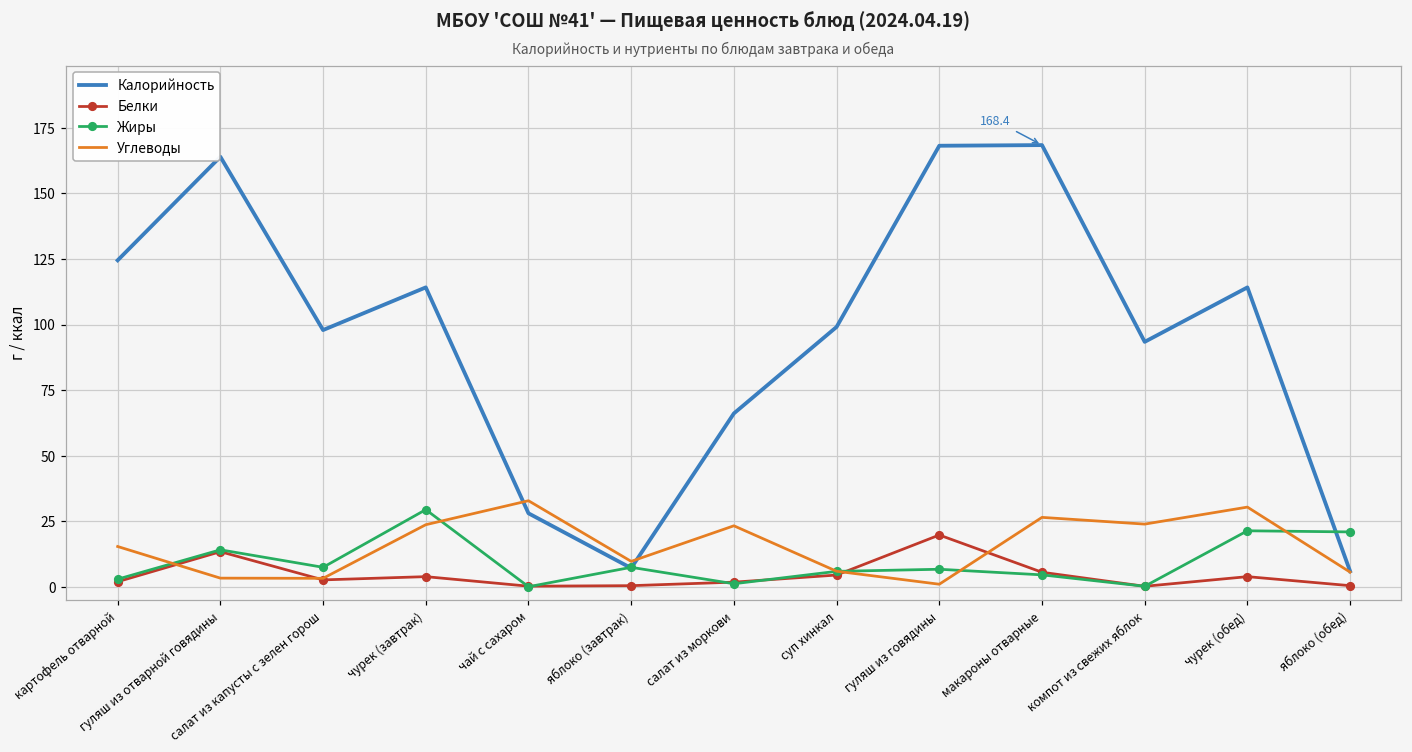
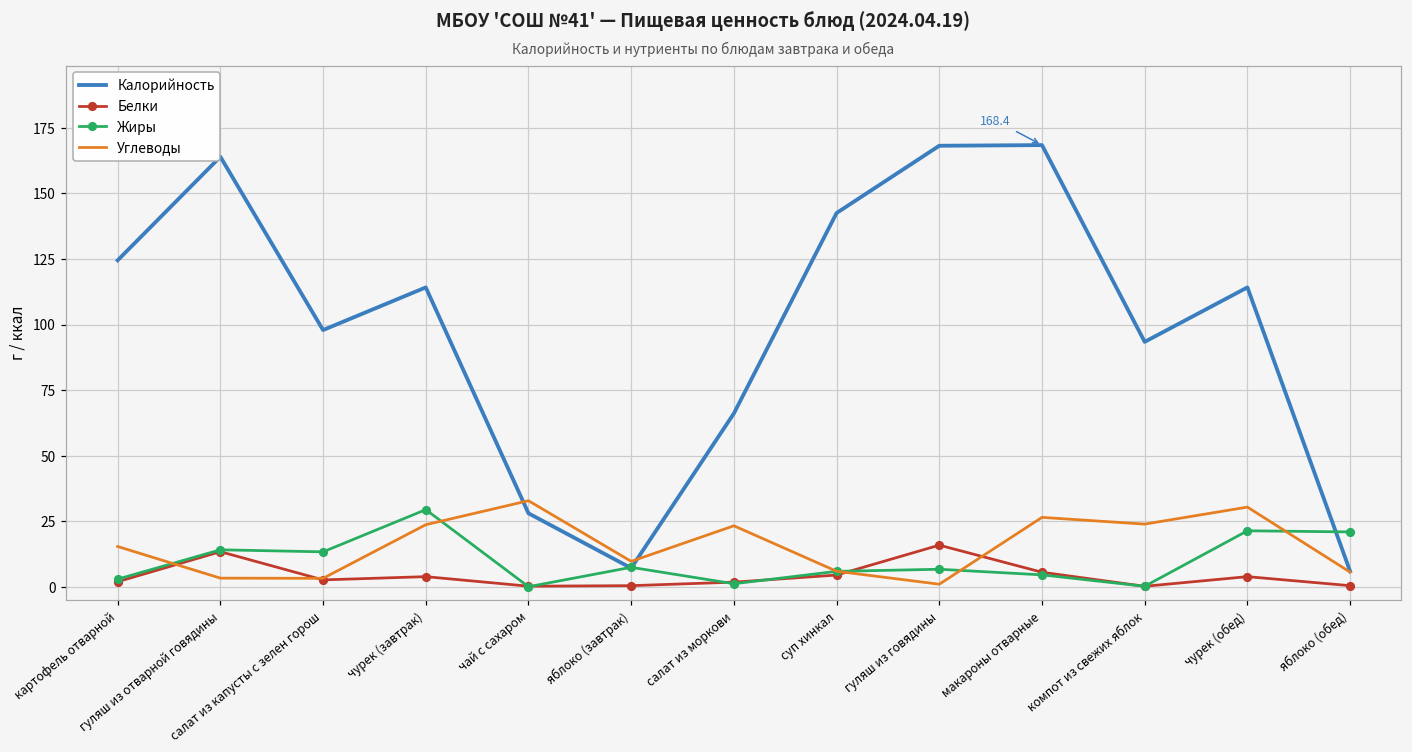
  {
    "Калорийность": {
      "картофель отварной": 125,
      "салат из капусты с зелен горош": 98,
      "чурек (завтрак)": 114,
      "чай с сахаром": 28,
      "салат из моркови": 66,
-     "суп хинкал": 99,
+     "суп хинкал": 143,
      "гуляш из говядины": 168,
      "компот из свежих яблок": 93,
      "чурек (обед)": 114
    },
    "Белки": {
      "чурек (завтрак)": 4,
      "яблоко (завтрак)": 0,
      "суп хинкал": 4,
-     "гуляш из говядины": 20,
+     "гуляш из говядины": 16,
      "чурек (обед)": 4,
      "яблоко (обед)": 0
    },
    "Жиры": {
-     "салат из капусты с зелен горош": 7,
+     "салат из капусты с зелен горош": 13,
      "чурек (завтрак)": 29,
      "гуляш из говядины": 7,
      "чурек (обед)": 21,
      "яблоко (обед)": 21
    },
    "Углеводы": {
      "картофель отварной": 15,
      "гуляш из отварной говядины": 3,
      "чурек (завтрак)": 24,
      "чай с сахаром": 33,
      "яблоко (завтрак)": 10,
      "салат из моркови": 23,
      "гуляш из говядины": 1,
      "макароны отварные": 26,
      "компот из свежих яблок": 24,
      "чурек (обед)": 30
    }
  }
